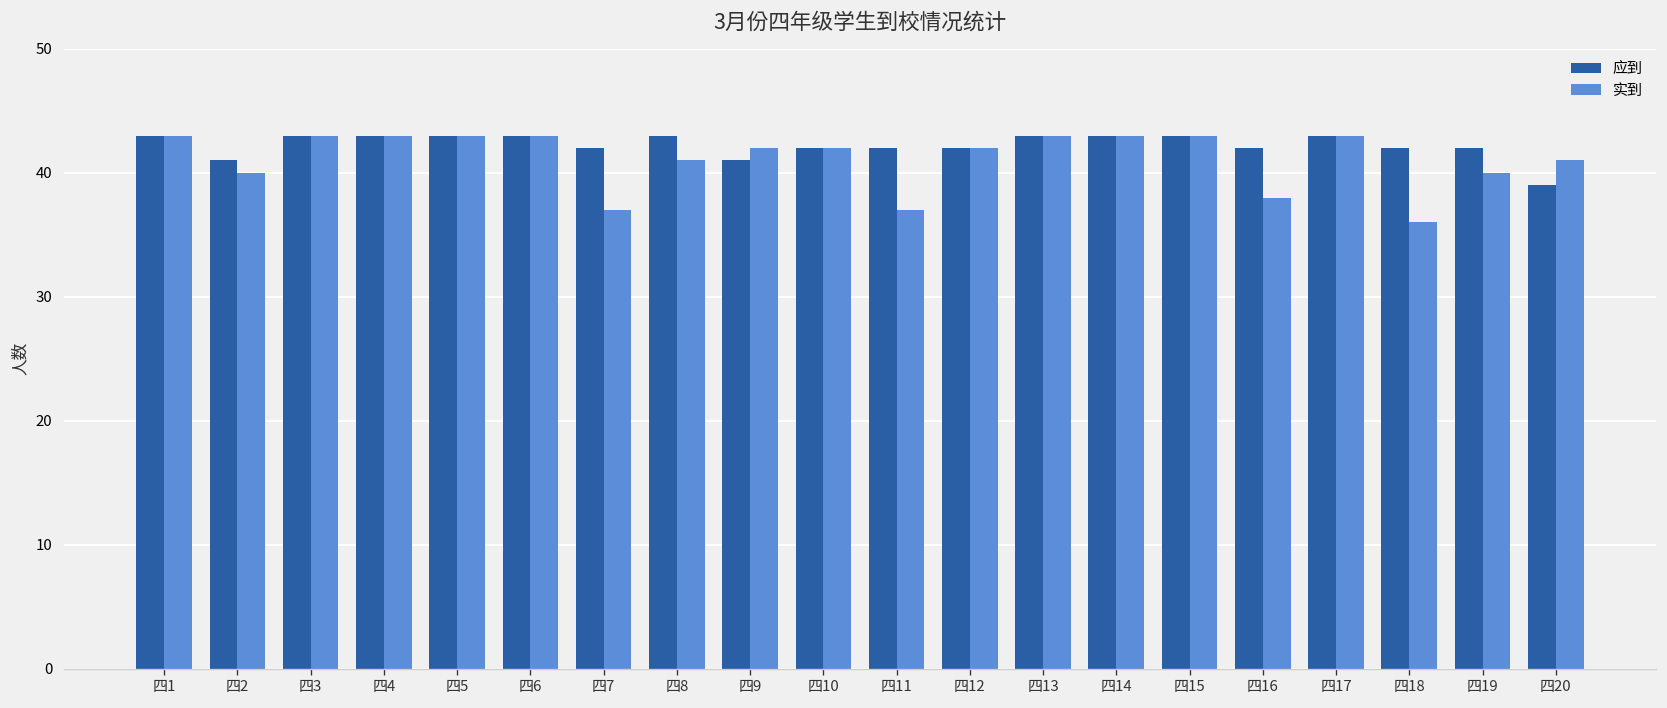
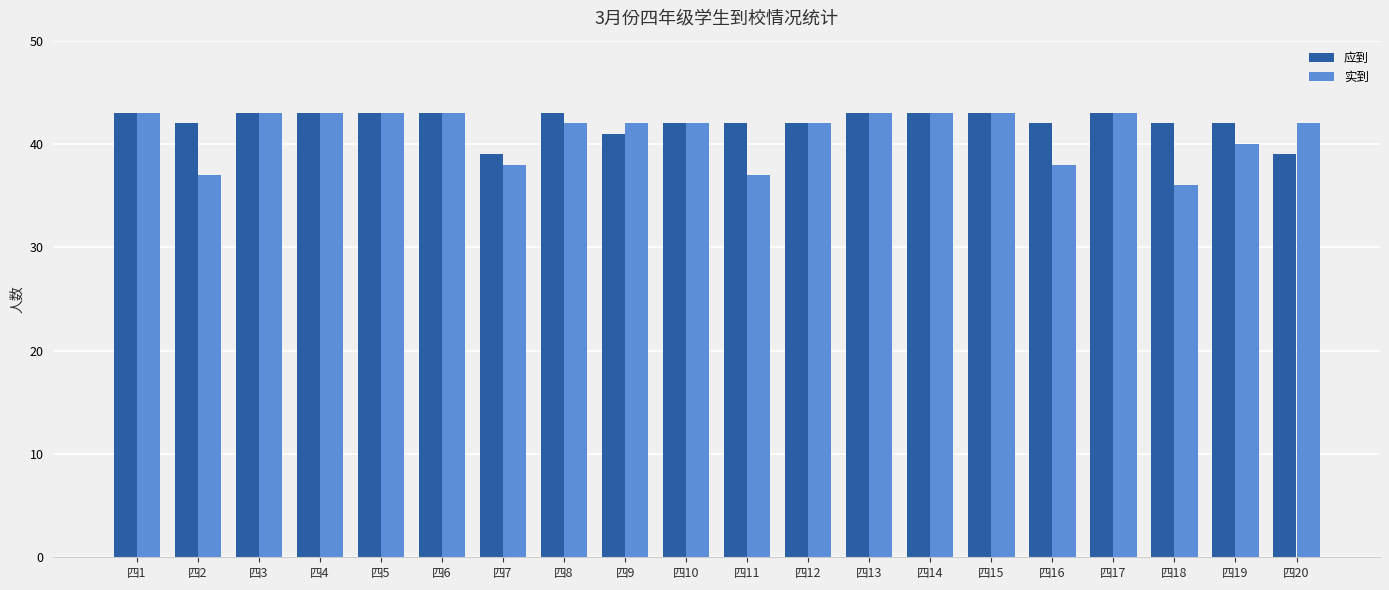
  {
    "应到": {
      "四1": 43,
-     "四2": 41,
+     "四2": 42,
      "四3": 43,
      "四4": 43,
      "四5": 43,
      "四6": 43,
-     "四7": 42,
+     "四7": 39,
      "四8": 43,
      "四9": 41,
      "四10": 42,
      "四11": 42,
      "四12": 42,
      "四13": 43,
      "四14": 43,
      "四15": 43,
      "四16": 42,
      "四17": 43,
      "四18": 42,
      "四19": 42,
      "四20": 39
    },
    "实到": {
      "四1": 43,
-     "四2": 40,
+     "四2": 37,
      "四3": 43,
      "四4": 43,
      "四5": 43,
      "四6": 43,
-     "四7": 37,
-     "四8": 41,
+     "四7": 38,
+     "四8": 42,
      "四9": 42,
      "四10": 42,
      "四11": 37,
      "四12": 42,
      "四13": 43,
      "四14": 43,
      "四15": 43,
      "四16": 38,
      "四17": 43,
      "四18": 36,
      "四19": 40,
-     "四20": 41
+     "四20": 42
    }
  }
